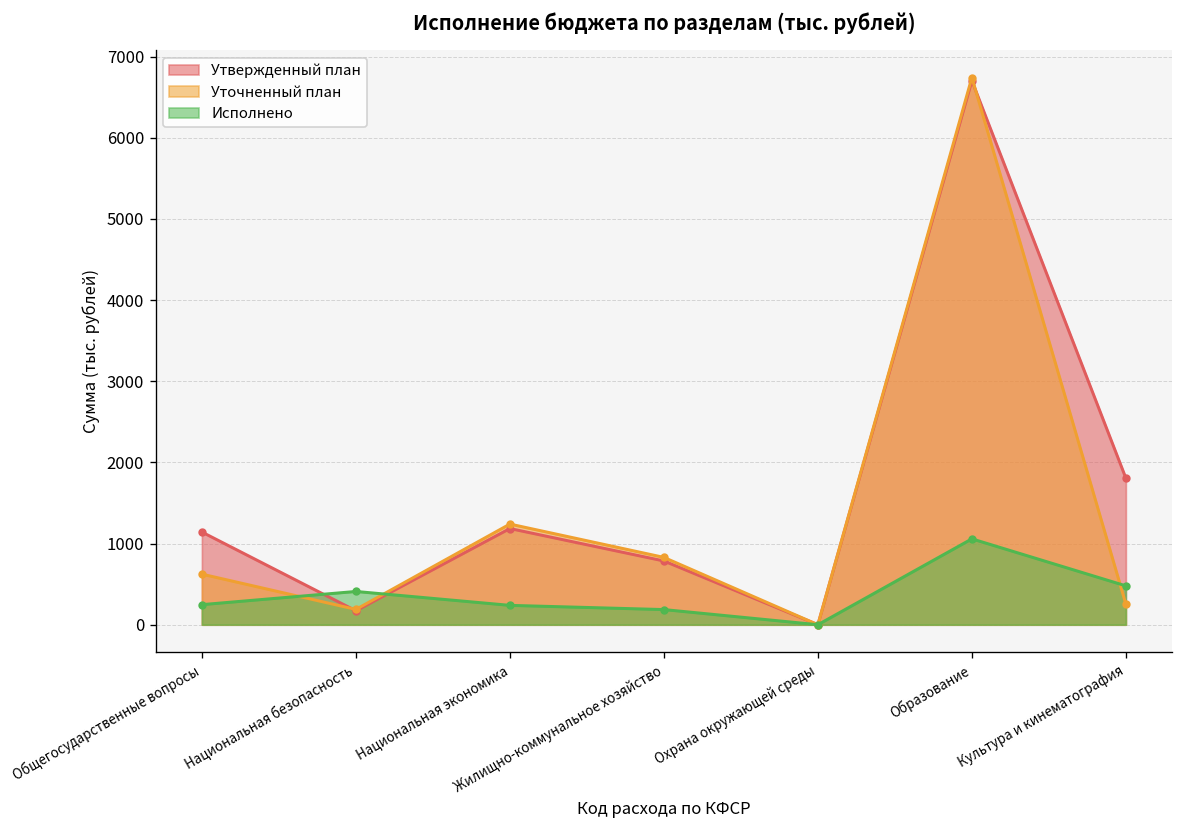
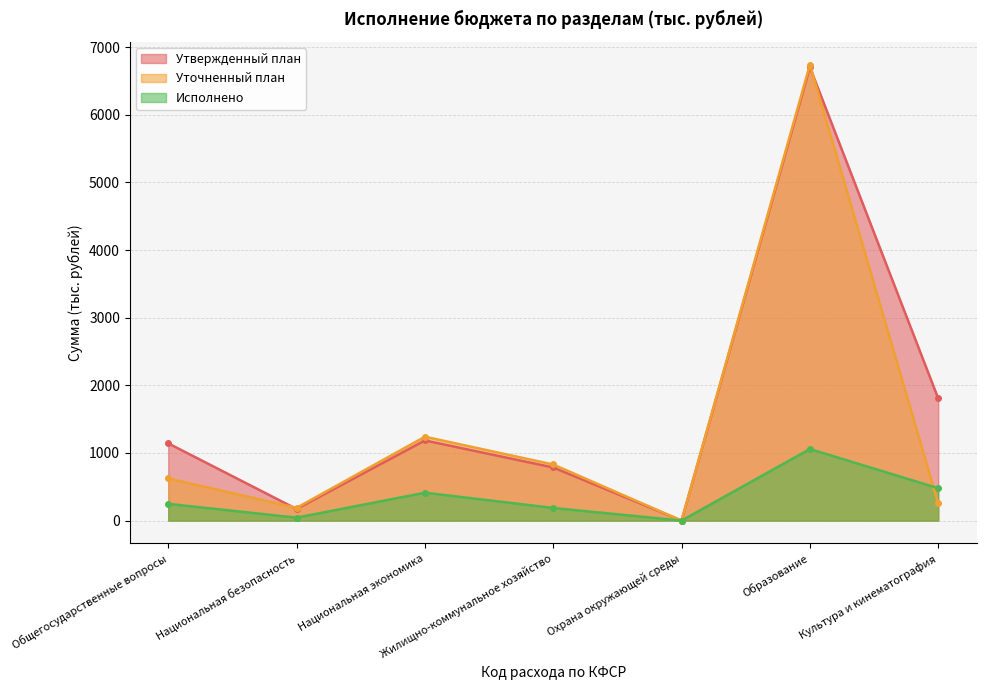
  {
    "Утвержденный план": {
      "Общегосударственные вопросы": 1100,
      "Национальная экономика": 1200,
      "Жилищно-коммунальное хозяйство": 800,
      "Образование": 6700,
      "Культура и кинематография": 1800
    },
    "Уточненный план": {
      "Общегосударственные вопросы": 600,
      "Национальная экономика": 1200,
      "Жилищно-коммунальное хозяйство": 800,
      "Образование": 6700,
      "Культура и кинематография": 300
    },
    "Исполнено": {
      "Общегосударственные вопросы": 200,
-     "Национальная безопасность": 400,
-     "Национальная экономика": 200,
+     "Национальная безопасность": 0,
+     "Национальная экономика": 400,
      "Жилищно-коммунальное хозяйство": 200,
      "Образование": 1100,
      "Культура и кинематография": 500
    }
  }
